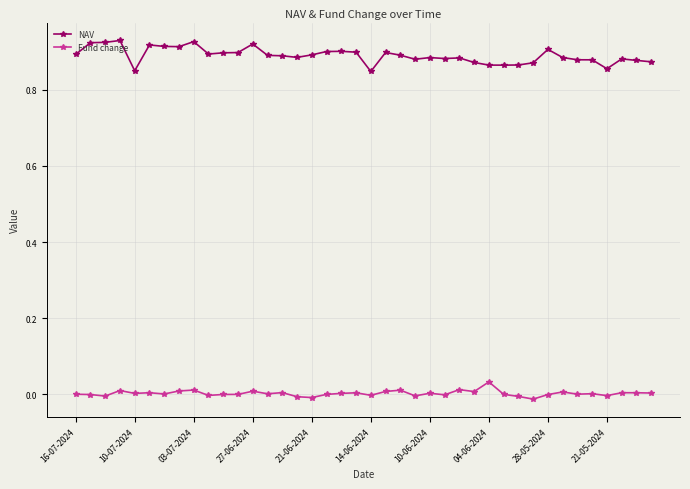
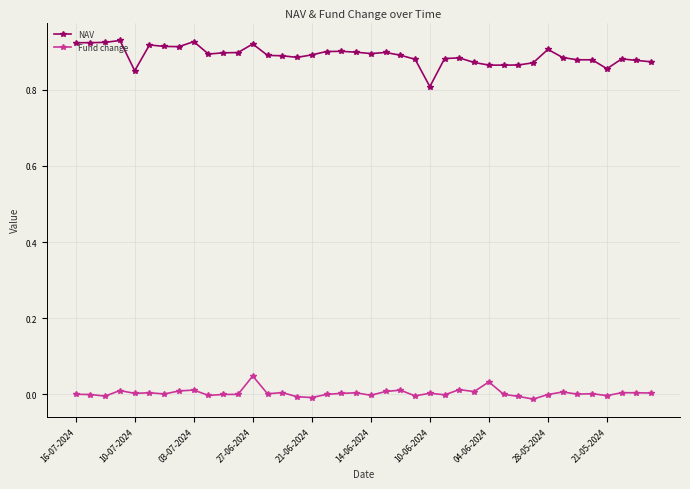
  {
    "NAV": {
-     "16-07-2024": 0.89,
+     "16-07-2024": 0.92,
      "10-07-2024": 0.85,
      "03-07-2024": 0.93,
      "27-06-2024": 0.92,
      "21-06-2024": 0.89,
-     "14-06-2024": 0.85,
-     "10-06-2024": 0.88,
+     "14-06-2024": 0.90,
+     "10-06-2024": 0.81,
      "04-06-2024": 0.86,
      "28-05-2024": 0.91,
      "21-05-2024": 0.86
    },
    "Fund change": {
      "16-07-2024": 0.00,
      "10-07-2024": 0.00,
      "03-07-2024": 0.01,
-     "27-06-2024": 0.01,
+     "27-06-2024": 0.05,
      "21-06-2024": -0.01,
      "14-06-2024": 0.00,
      "10-06-2024": 0.00,
      "04-06-2024": 0.03,
      "28-05-2024": 0.00,
      "21-05-2024": 0.00
    }
  }
